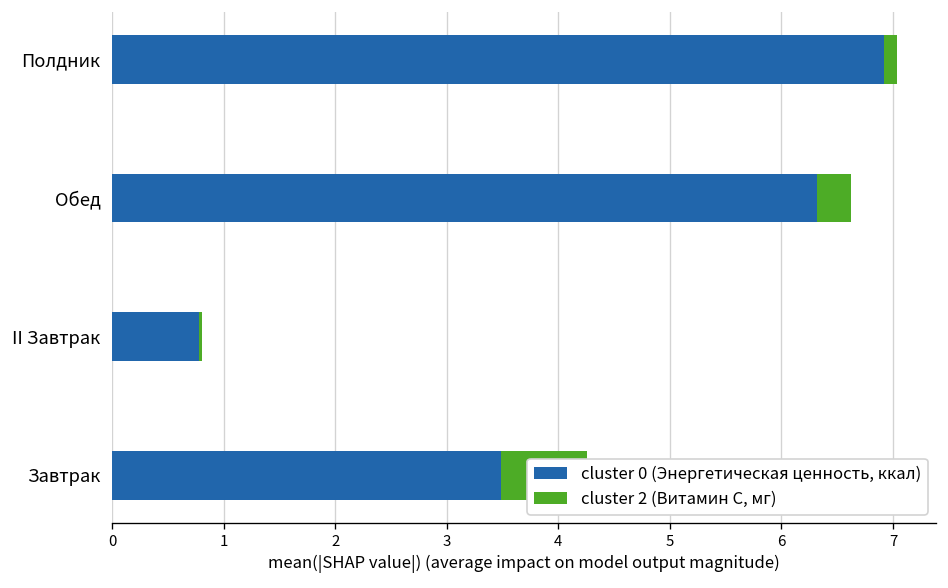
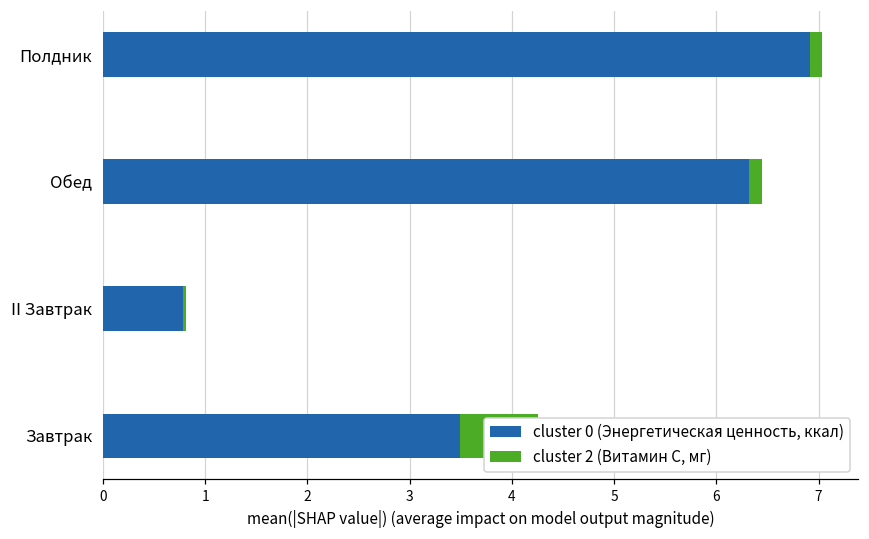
  {
    "cluster 0 (Энергетическая ценность, ккал)": {
      "Полдник": 6.9,
      "Обед": 6.3,
      "II Завтрак": 0.8,
      "Завтрак": 3.5
    },
    "cluster 2 (Витамин С, мг)": {
      "Полдник": 0.1,
-     "Обед": 0.3,
+     "Обед": 0.1,
      "II Завтрак": 0.0
    }
  }
